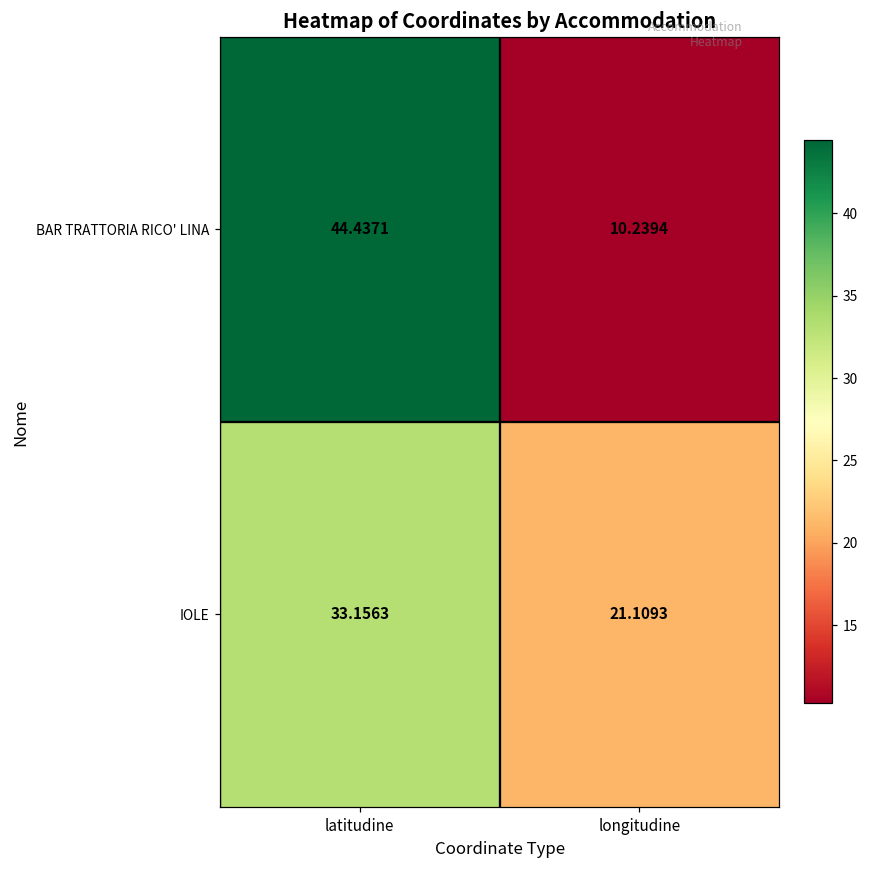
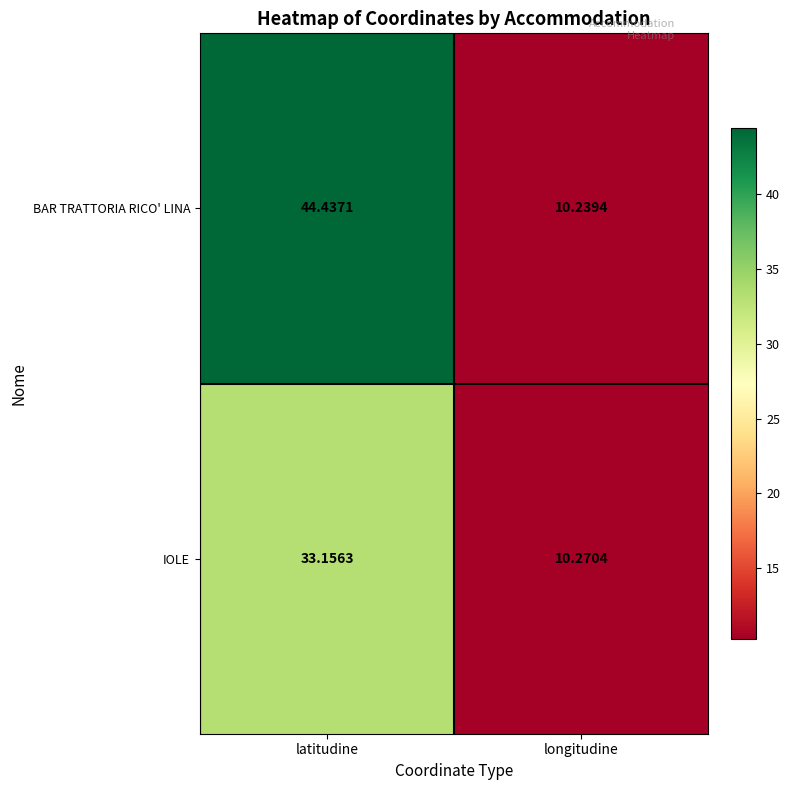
  {
    "BAR TRATTORIA RICO' LINA": {
      "latitudine": 44.4371,
      "longitudine": 10.2394
    },
    "IOLE": {
      "latitudine": 33.1563,
-     "longitudine": 21.1093
+     "longitudine": 10.2704
    }
  }
